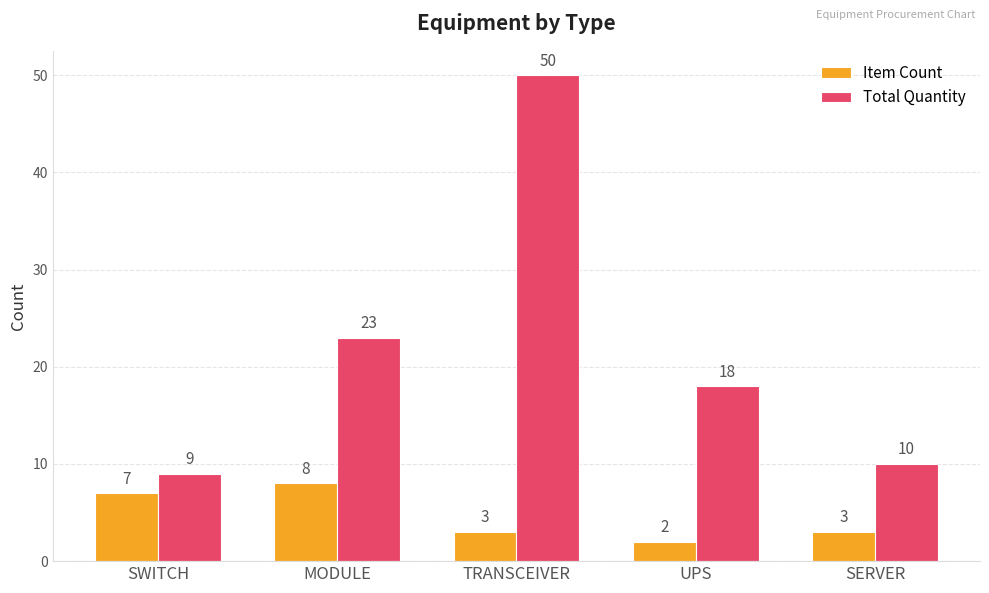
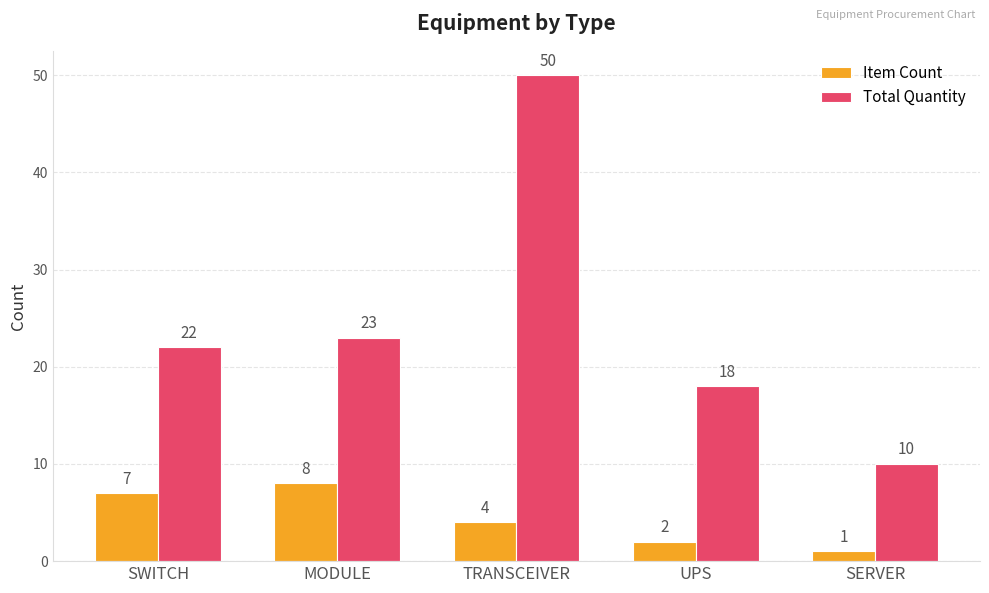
  {
    "Item Count": {
      "SWITCH": 7,
      "MODULE": 8,
-     "TRANSCEIVER": 3,
+     "TRANSCEIVER": 4,
      "UPS": 2,
-     "SERVER": 3
+     "SERVER": 1
    },
    "Total Quantity": {
-     "SWITCH": 9,
+     "SWITCH": 22,
      "MODULE": 23,
      "TRANSCEIVER": 50,
      "UPS": 18,
      "SERVER": 10
    }
  }
